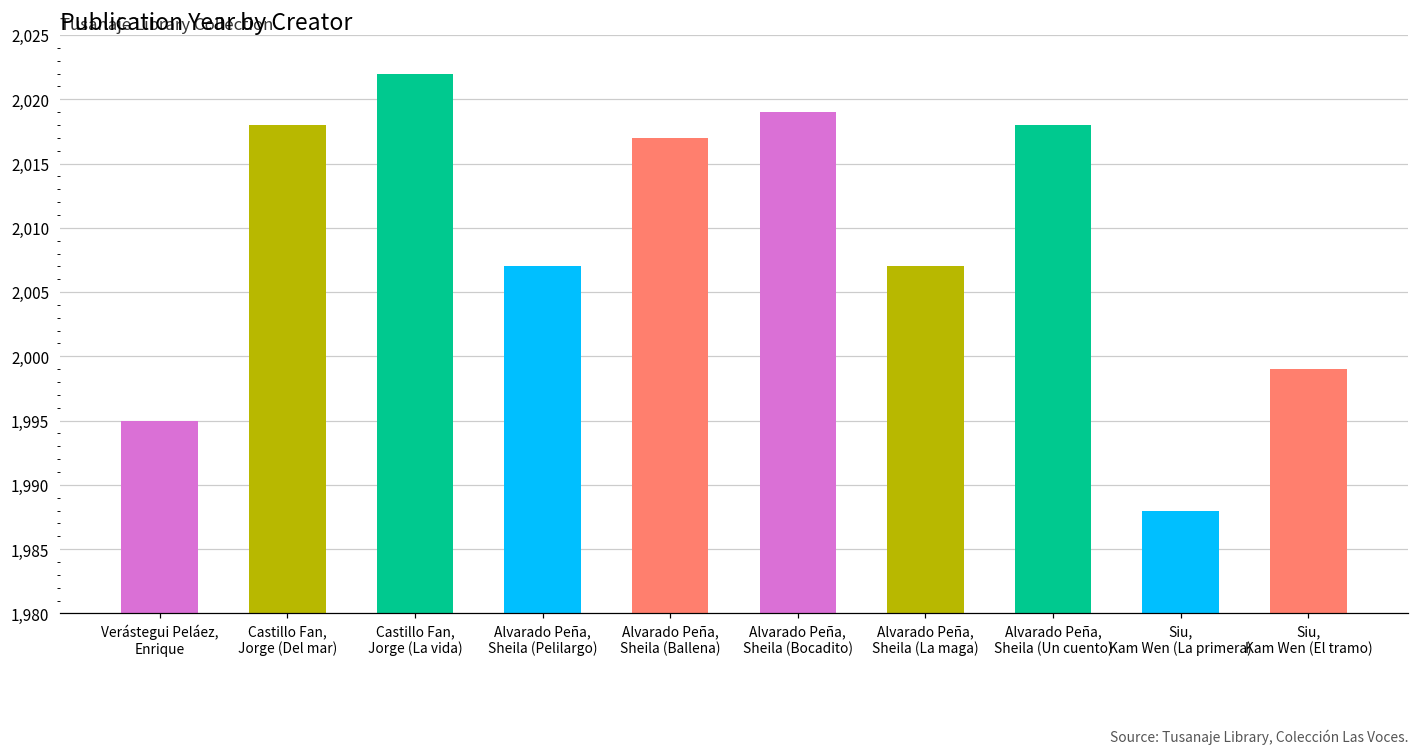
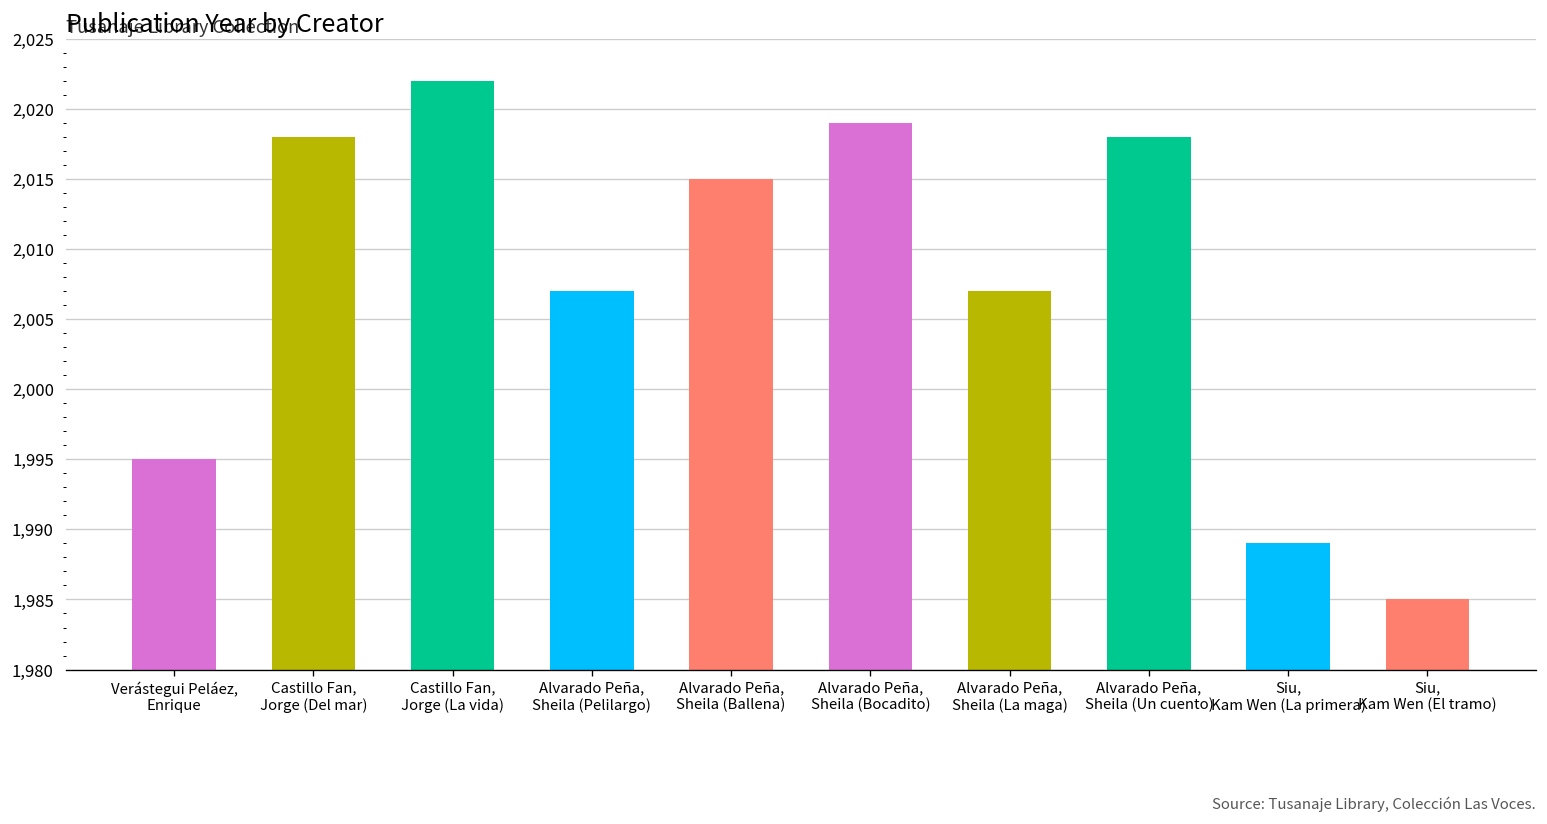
  {
    "Verástegui Peláez, Enrique": "1,995",
    "Castillo Fan, Jorge (Del mar)": "2,018",
    "Castillo Fan, Jorge (La vida)": "2,022",
    "Alvarado Peña, Sheila (Pelilargo)": "2,007",
-   "Alvarado Peña, Sheila (Ballena)": "2,017",
+   "Alvarado Peña, Sheila (Ballena)": "2,015",
    "Alvarado Peña, Sheila (Bocadito)": "2,019",
    "Alvarado Peña, Sheila (La maga)": "2,007",
    "Alvarado Peña, Sheila (Un cuento)": "2,018",
-   "Siu, Kam Wen (La primera)": "1,988",
-   "Siu, Kam Wen (El tramo)": "1,999"
+   "Siu, Kam Wen (La primera)": "1,989",
+   "Siu, Kam Wen (El tramo)": "1,985"
  }
